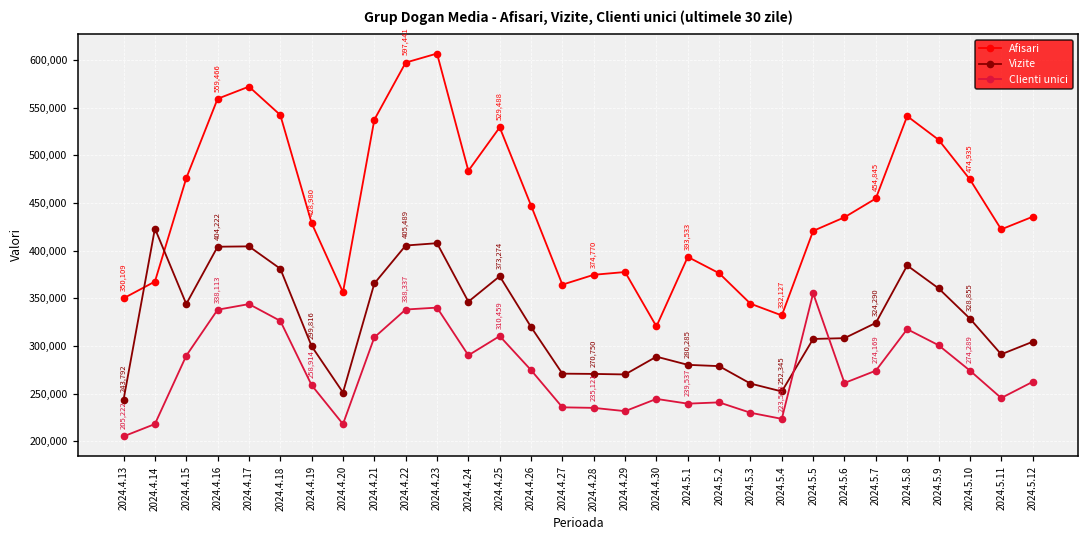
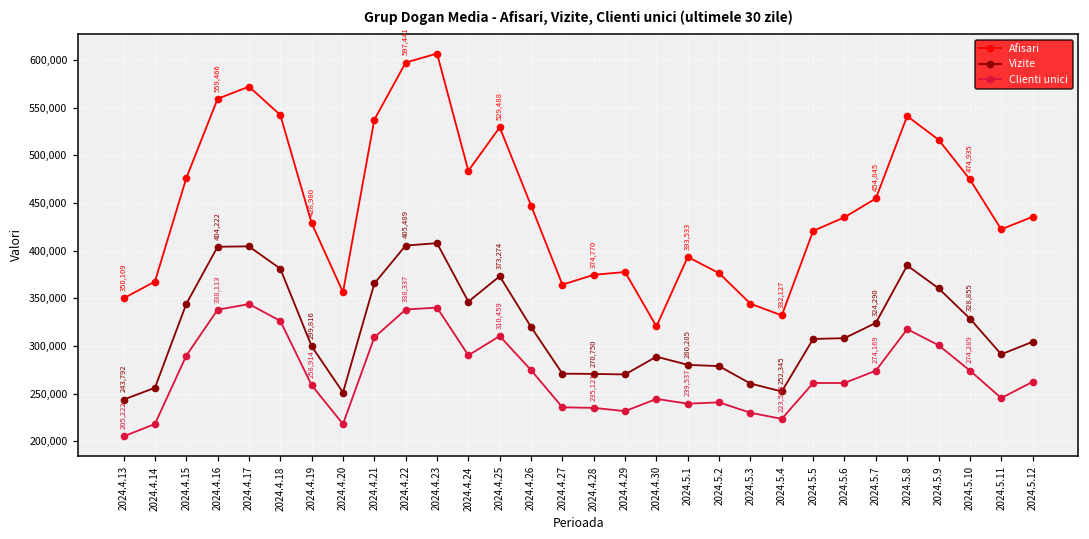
  {
    "Afisari": {
      "2024.4.13": "350,109",
      "2024.4.16": "559,466",
      "2024.4.19": "428,980",
      "2024.4.22": "597,441",
      "2024.4.25": "529,488",
      "2024.4.28": "374,770",
      "2024.5.1": "393,533",
      "2024.5.4": "332,127",
      "2024.5.7": "454,845",
      "2024.5.10": "474,935"
    },
    "Vizite": {
-     "2024.4.14": "420,000",
+     "2024.4.14": "260,000",
      "2024.4.15": "340,000",
      "2024.4.17": "400,000",
      "2024.4.18": "380,000",
      "2024.4.20": "250,000",
      "2024.4.21": "370,000",
      "2024.4.23": "410,000",
      "2024.4.24": "350,000",
      "2024.4.26": "320,000",
      "2024.4.27": "270,000",
      "2024.4.29": "270,000",
      "2024.4.30": "290,000",
      "2024.5.2": "280,000",
      "2024.5.3": "260,000",
      "2024.5.5": "310,000",
      "2024.5.6": "310,000",
      "2024.5.8": "380,000",
      "2024.5.9": "360,000",
      "2024.5.11": "290,000",
      "2024.5.12": "300,000"
    },
    "Clienti unici": {
      "2024.4.14": "220,000",
      "2024.4.15": "290,000",
      "2024.4.17": "340,000",
      "2024.4.18": "330,000",
      "2024.4.20": "220,000",
      "2024.4.21": "310,000",
      "2024.4.23": "340,000",
      "2024.4.24": "290,000",
      "2024.4.26": "270,000",
      "2024.4.27": "240,000",
      "2024.4.29": "230,000",
      "2024.4.30": "240,000",
      "2024.5.2": "240,000",
      "2024.5.3": "230,000",
-     "2024.5.5": "360,000",
+     "2024.5.5": "260,000",
      "2024.5.6": "260,000",
      "2024.5.8": "320,000",
      "2024.5.9": "300,000",
      "2024.5.11": "250,000",
      "2024.5.12": "260,000"
    }
  }
